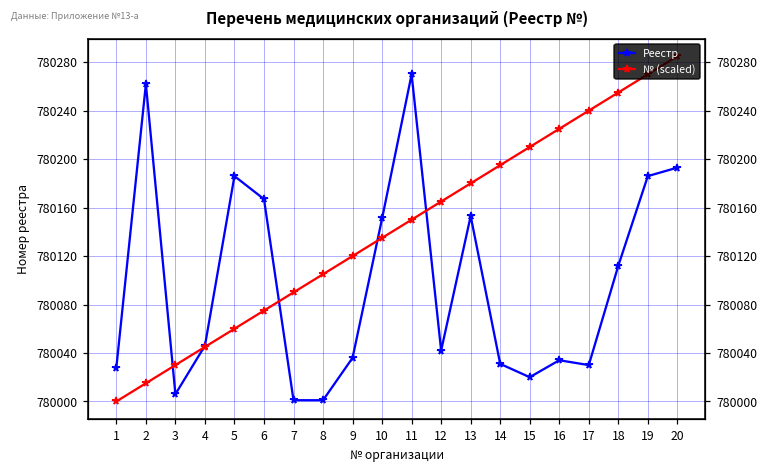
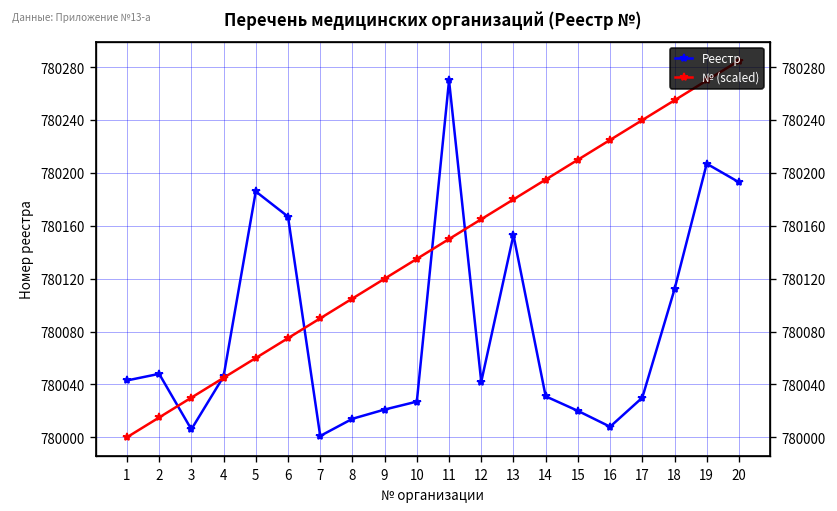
  {
    "Реестр": {
-     "1": 780028,
-     "2": 780262,
+     "1": 780043,
+     "2": 780048,
      "3": 780006,
      "5": 780186,
      "6": 780167,
      "7": 780001,
-     "8": 780001,
-     "9": 780036,
-     "10": 780151,
+     "8": 780014,
+     "9": 780021,
+     "10": 780027,
      "11": 780270,
      "12": 780042,
      "13": 780153,
      "14": 780031,
      "15": 780020,
-     "16": 780034,
+     "16": 780008,
      "17": 780030,
      "18": 780112,
-     "19": 780186,
+     "19": 780207,
      "20": 780193
    },
    "№ (scaled)": {
      "1": 780000,
      "2": 780015,
      "3": 780030,
      "5": 780060,
      "6": 780075,
      "7": 780090,
      "8": 780105,
      "9": 780120,
      "10": 780135,
      "11": 780150,
      "12": 780165,
      "13": 780180,
      "14": 780195,
      "15": 780210,
      "16": 780225,
      "17": 780240,
      "18": 780255
    }
  }
